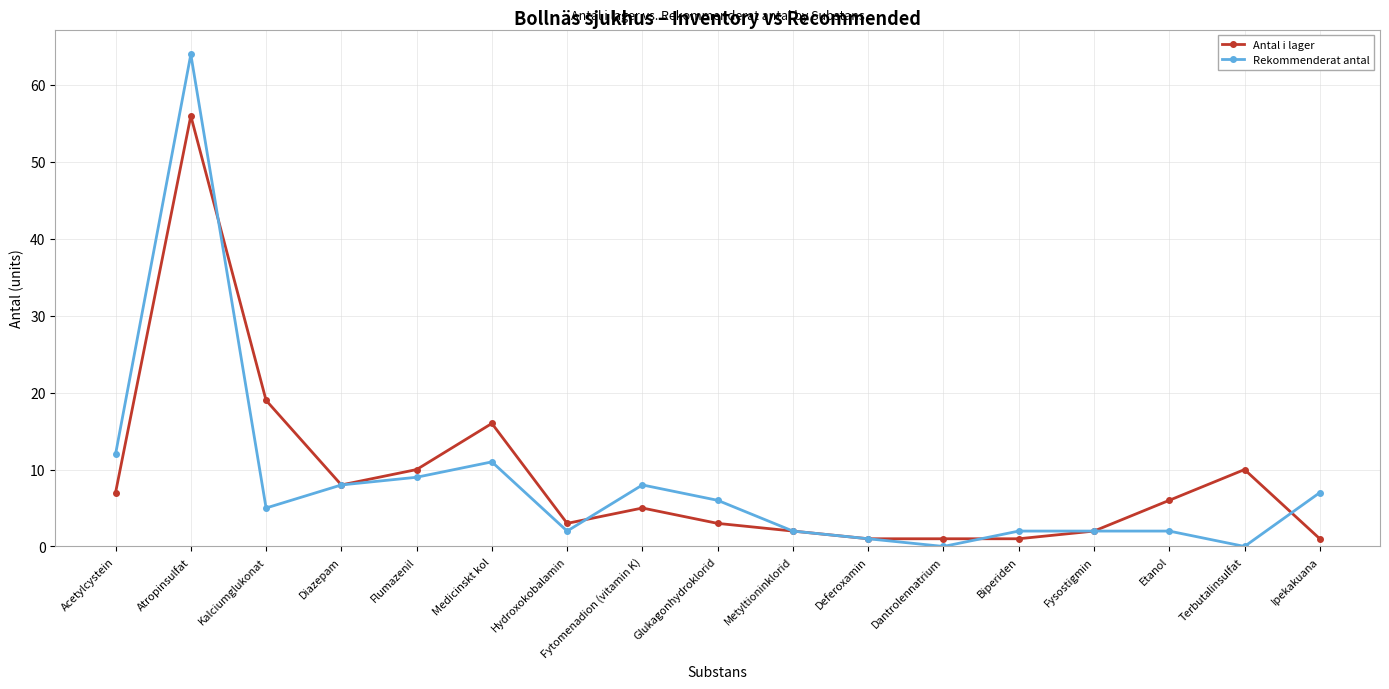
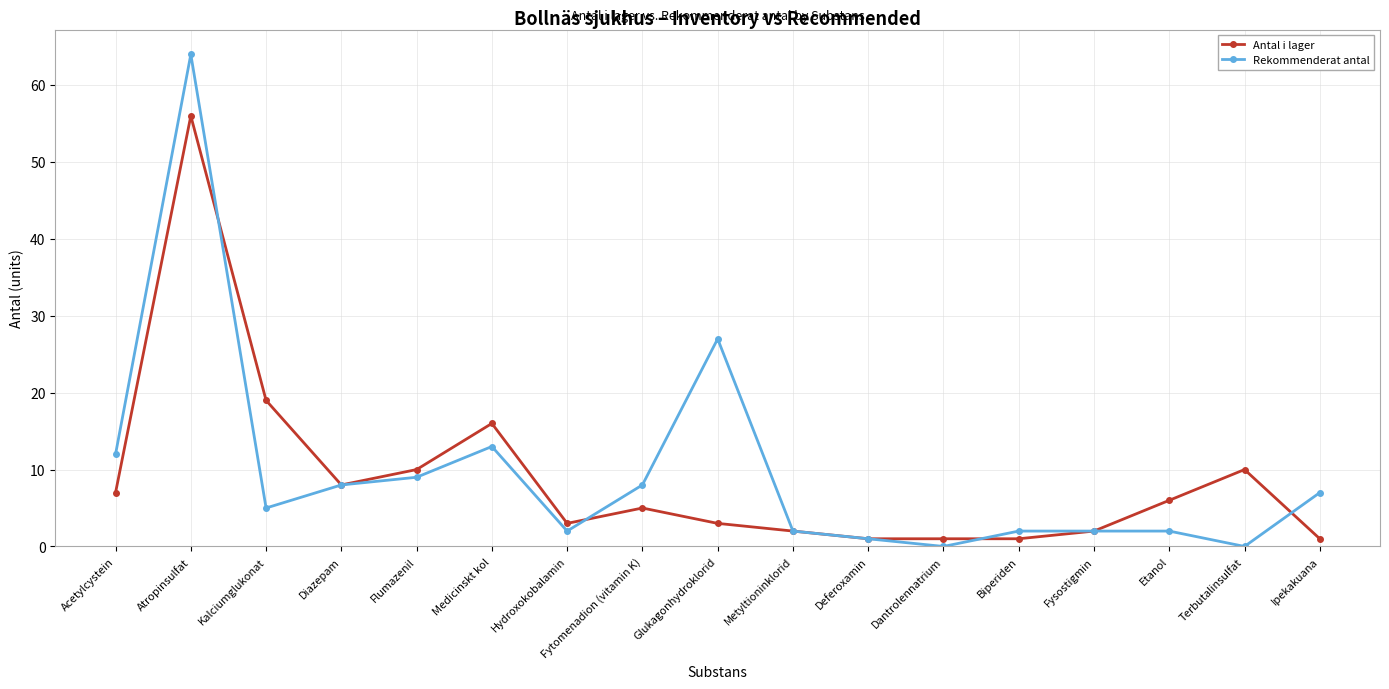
  {
    "Antal i lager": {
      "Acetylcystein": 7,
      "Atropinsulfat": 56,
      "Kalciumglukonat": 19,
      "Flumazenil": 10,
      "Medicinskt kol": 16,
      "Hydroxokobalamin": 3,
      "Fytomenadion (vitamin K)": 5,
      "Glukagonhydroklorid": 3,
      "Dantrolennatrium": 1,
      "Biperiden": 1,
      "Etanol": 6,
      "Terbutalinsulfat": 10,
      "Ipekakuana": 1
    },
    "Rekommenderat antal": {
      "Acetylcystein": 12,
      "Atropinsulfat": 64,
      "Kalciumglukonat": 5,
      "Flumazenil": 9,
-     "Medicinskt kol": 11,
+     "Medicinskt kol": 13,
      "Hydroxokobalamin": 2,
      "Fytomenadion (vitamin K)": 8,
-     "Glukagonhydroklorid": 6,
+     "Glukagonhydroklorid": 27,
      "Dantrolennatrium": 0,
      "Biperiden": 2,
      "Etanol": 2,
      "Terbutalinsulfat": 0,
      "Ipekakuana": 7
    }
  }
